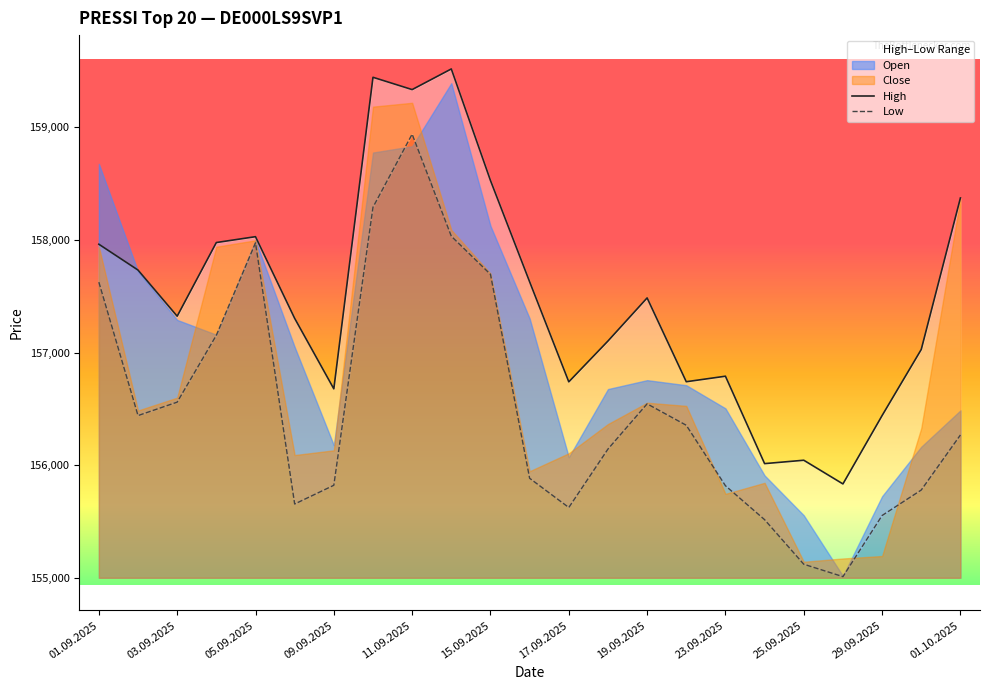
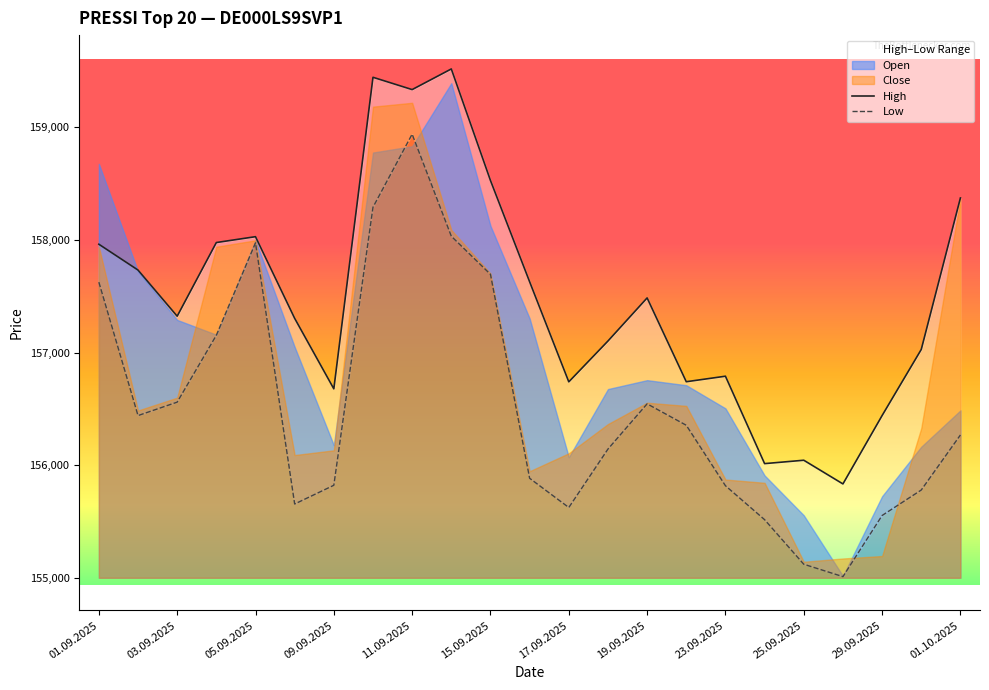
  {
    "High–Low Range": {
      "03.09.2025": "157,320",
      "05.09.2025": "158,030",
      "09.09.2025": "156,680",
      "11.09.2025": "159,330",
      "15.09.2025": "158,530",
      "17.09.2025": "156,740",
      "19.09.2025": "157,480",
      "23.09.2025": "156,790",
      "25.09.2025": "156,050",
      "29.09.2025": "156,440"
    },
    "Low": {
      "01.09.2025": "157,620",
      "03.09.2025": "156,560",
      "05.09.2025": "157,970",
      "09.09.2025": "155,820",
      "11.09.2025": "158,940",
      "17.09.2025": "155,630",
      "23.09.2025": "155,820",
      "29.09.2025": "155,560",
      "01.10.2025": "156,270"
    },
    "Open": {
      "01.09.2025": "158,670",
      "03.09.2025": "157,290",
      "09.09.2025": "156,180",
      "11.09.2025": "158,830",
      "15.09.2025": "158,120",
      "17.09.2025": "156,070",
      "19.09.2025": "156,760",
      "23.09.2025": "156,510",
      "25.09.2025": "155,560",
      "29.09.2025": "155,730",
      "01.10.2025": "156,490"
    },
    "Close": {
      "03.09.2025": "156,600",
      "09.09.2025": "156,130",
      "11.09.2025": "159,210",
      "17.09.2025": "156,110",
-     "23.09.2025": "155,750",
+     "23.09.2025": "155,870",
      "29.09.2025": "155,200"
    }
  }
